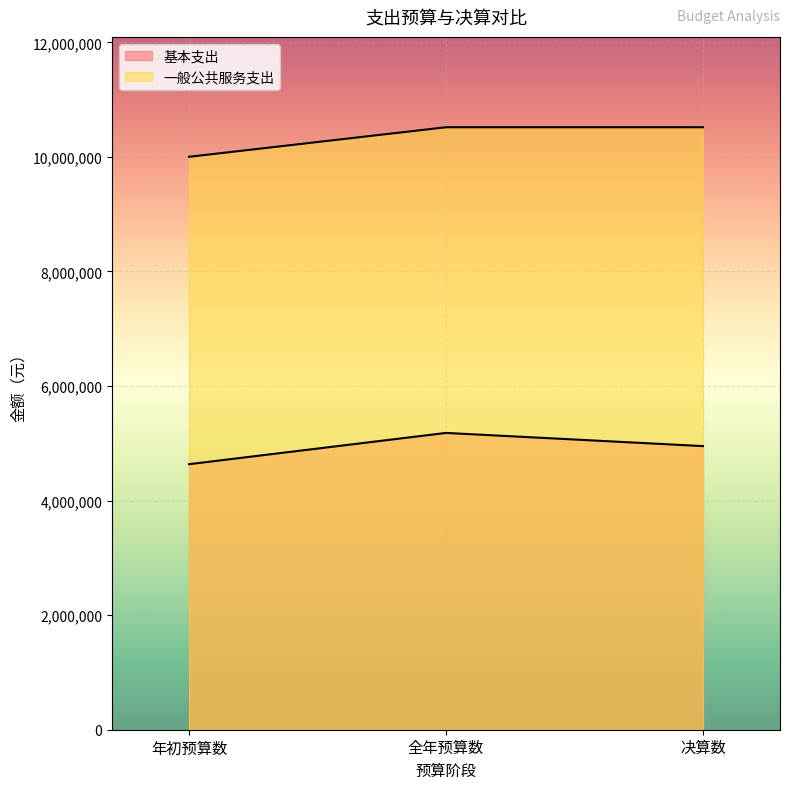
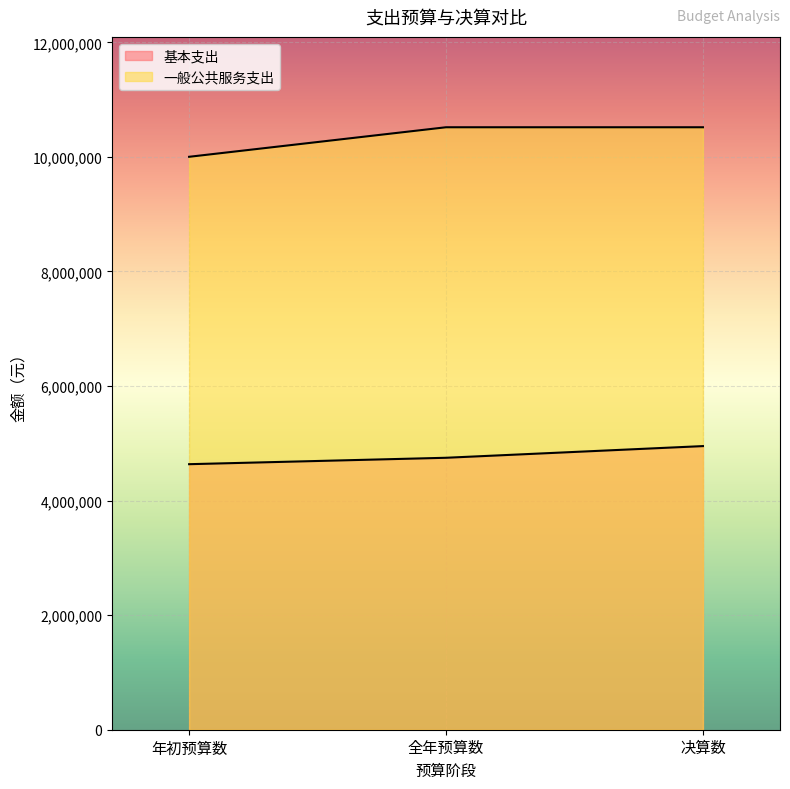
  {
    "基本支出": {
      "年初预算数": "4,600,000",
-     "全年预算数": "5,200,000",
+     "全年预算数": "4,700,000",
      "决算数": "5,000,000"
    },
    "一般公共服务支出": {
      "年初预算数": "10,000,000",
      "全年预算数": "10,500,000",
      "决算数": "10,500,000"
    }
  }
